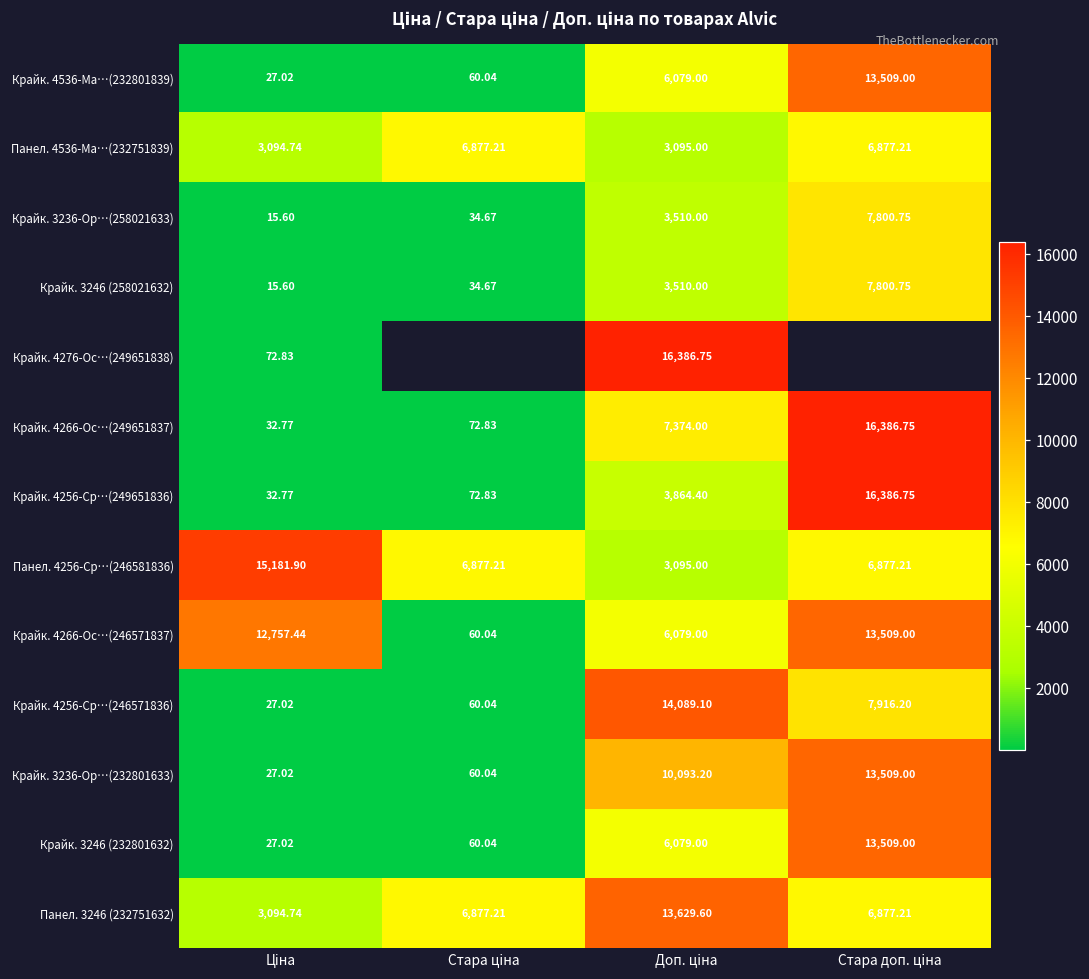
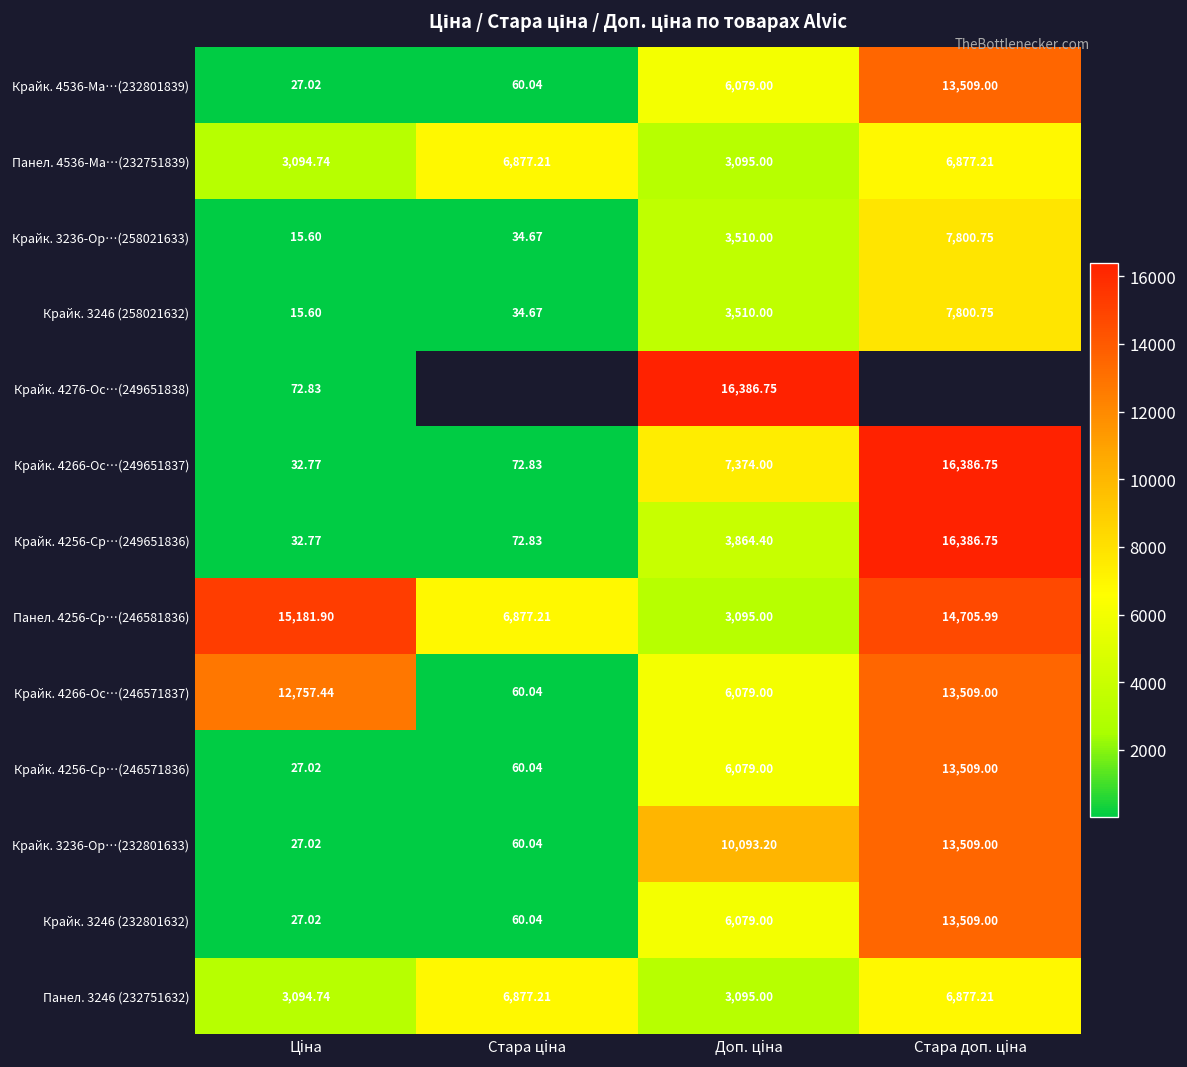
  {
    "Крайк. 4536-Ма…(232801839)": {
      "Ціна": "27.02",
      "Стара ціна": "60.04",
      "Доп. ціна": "6,079.00",
      "Стара доп. ціна": "13,509.00"
    },
    "Панел. 4536-Ма…(232751839)": {
      "Ціна": "3,094.74",
      "Стара ціна": "6,877.21",
      "Доп. ціна": "3,095.00",
      "Стара доп. ціна": "6,877.21"
    },
    "Крайк. 3236-Ор…(258021633)": {
      "Ціна": "15.60",
      "Стара ціна": "34.67",
      "Доп. ціна": "3,510.00",
      "Стара доп. ціна": "7,800.75"
    },
    "Крайк. 3246 (258021632)": {
      "Ціна": "15.60",
      "Стара ціна": "34.67",
      "Доп. ціна": "3,510.00",
      "Стара доп. ціна": "7,800.75"
    },
    "Крайк. 4276-Ос…(249651838)": {
      "Ціна": "72.83",
      "Доп. ціна": "16,386.75"
    },
    "Крайк. 4266-Ос…(249651837)": {
      "Ціна": "32.77",
      "Стара ціна": "72.83",
      "Доп. ціна": "7,374.00",
      "Стара доп. ціна": "16,386.75"
    },
    "Крайк. 4256-Ср…(249651836)": {
      "Ціна": "32.77",
      "Стара ціна": "72.83",
      "Доп. ціна": "3,864.40",
      "Стара доп. ціна": "16,386.75"
    },
    "Панел. 4256-Ср…(246581836)": {
      "Ціна": "15,181.90",
      "Стара ціна": "6,877.21",
      "Доп. ціна": "3,095.00",
-     "Стара доп. ціна": "6,877.21"
+     "Стара доп. ціна": "14,705.99"
    },
    "Крайк. 4266-Ос…(246571837)": {
      "Ціна": "12,757.44",
      "Стара ціна": "60.04",
      "Доп. ціна": "6,079.00",
      "Стара доп. ціна": "13,509.00"
    },
    "Крайк. 4256-Ср…(246571836)": {
      "Ціна": "27.02",
      "Стара ціна": "60.04",
-     "Доп. ціна": "14,089.10",
-     "Стара доп. ціна": "7,916.20"
+     "Доп. ціна": "6,079.00",
+     "Стара доп. ціна": "13,509.00"
    },
    "Крайк. 3236-Ор…(232801633)": {
      "Ціна": "27.02",
      "Стара ціна": "60.04",
      "Доп. ціна": "10,093.20",
      "Стара доп. ціна": "13,509.00"
    },
    "Крайк. 3246 (232801632)": {
      "Ціна": "27.02",
      "Стара ціна": "60.04",
      "Доп. ціна": "6,079.00",
      "Стара доп. ціна": "13,509.00"
    },
    "Панел. 3246 (232751632)": {
      "Ціна": "3,094.74",
      "Стара ціна": "6,877.21",
-     "Доп. ціна": "13,629.60",
+     "Доп. ціна": "3,095.00",
      "Стара доп. ціна": "6,877.21"
    }
  }
